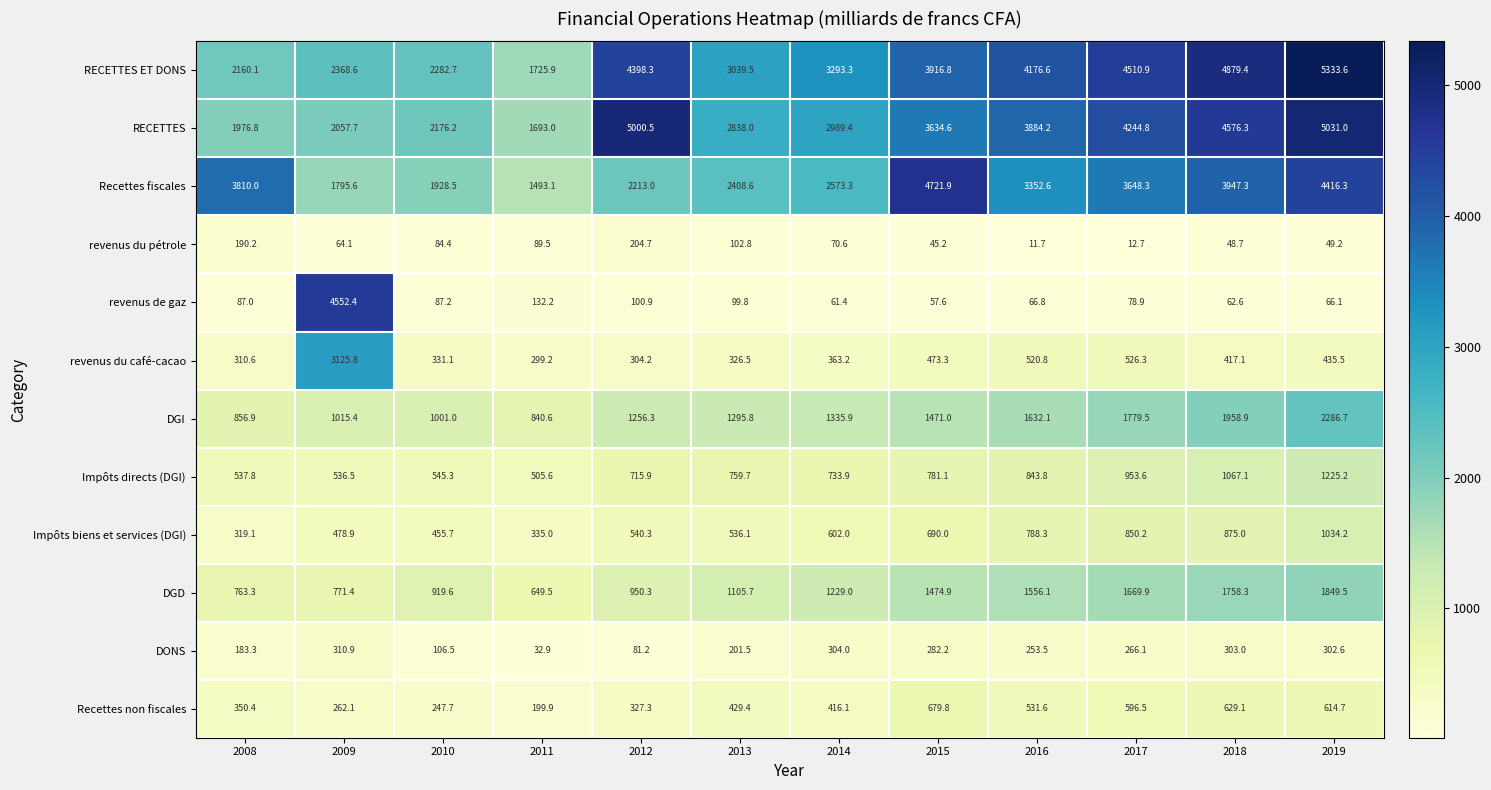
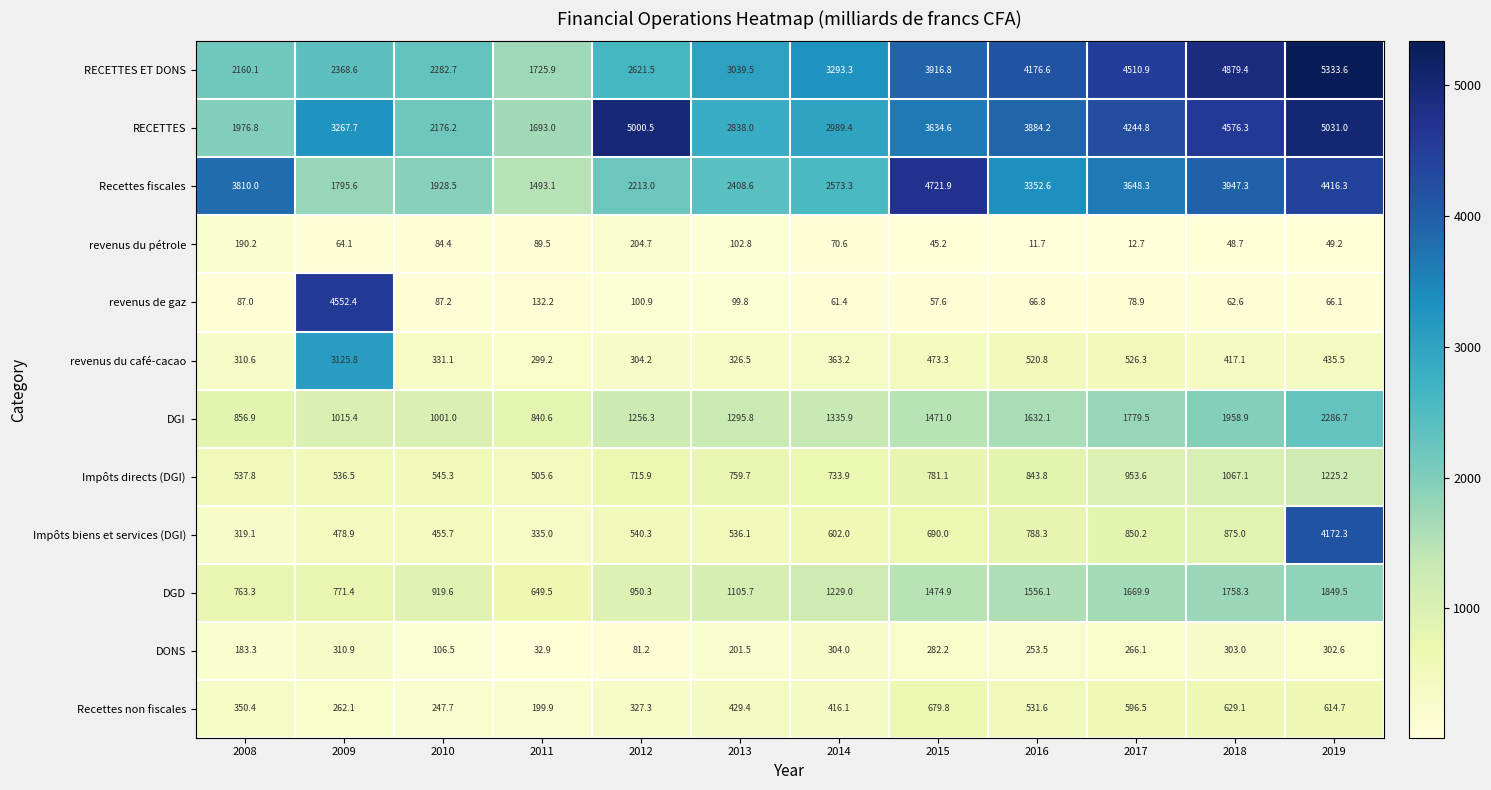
  {
    "RECETTES ET DONS": {
      "2008": 2160.1,
      "2009": 2368.6,
      "2010": 2282.7,
      "2011": 1725.9,
-     "2012": 4398.3,
+     "2012": 2621.5,
      "2013": 3039.5,
      "2014": 3293.3,
      "2015": 3916.8,
      "2016": 4176.6,
      "2017": 4510.9,
      "2018": 4879.4,
      "2019": 5333.6
    },
    "RECETTES": {
      "2008": 1976.8,
-     "2009": 2057.7,
+     "2009": 3267.7,
      "2010": 2176.2,
      "2011": 1693.0,
      "2012": 5000.5,
      "2013": 2838.0,
      "2014": 2989.4,
      "2015": 3634.6,
      "2016": 3884.2,
      "2017": 4244.8,
      "2018": 4576.3,
      "2019": 5031.0
    },
    "Recettes fiscales": {
      "2008": 3810.0,
      "2009": 1795.6,
      "2010": 1928.5,
      "2011": 1493.1,
      "2012": 2213.0,
      "2013": 2408.6,
      "2014": 2573.3,
      "2015": 4721.9,
      "2016": 3352.6,
      "2017": 3648.3,
      "2018": 3947.3,
      "2019": 4416.3
    },
    "revenus du pétrole": {
      "2008": 190.2,
      "2009": 64.1,
      "2010": 84.4,
      "2011": 89.5,
      "2012": 204.7,
      "2013": 102.8,
      "2014": 70.6,
      "2015": 45.2,
      "2016": 11.7,
      "2017": 12.7,
      "2018": 48.7,
      "2019": 49.2
    },
    "revenus de gaz": {
      "2008": 87.0,
      "2009": 4552.4,
      "2010": 87.2,
      "2011": 132.2,
      "2012": 100.9,
      "2013": 99.8,
      "2014": 61.4,
      "2015": 57.6,
      "2016": 66.8,
      "2017": 78.9,
      "2018": 62.6,
      "2019": 66.1
    },
    "revenus du café-cacao": {
      "2008": 310.6,
      "2009": 3125.8,
      "2010": 331.1,
      "2011": 299.2,
      "2012": 304.2,
      "2013": 326.5,
      "2014": 363.2,
      "2015": 473.3,
      "2016": 520.8,
      "2017": 526.3,
      "2018": 417.1,
      "2019": 435.5
    },
    "DGI": {
      "2008": 856.9,
      "2009": 1015.4,
      "2010": 1001.0,
      "2011": 840.6,
      "2012": 1256.3,
      "2013": 1295.8,
      "2014": 1335.9,
      "2015": 1471.0,
      "2016": 1632.1,
      "2017": 1779.5,
      "2018": 1958.9,
      "2019": 2286.7
    },
    "Impôts directs (DGI)": {
      "2008": 537.8,
      "2009": 536.5,
      "2010": 545.3,
      "2011": 505.6,
      "2012": 715.9,
      "2013": 759.7,
      "2014": 733.9,
      "2015": 781.1,
      "2016": 843.8,
      "2017": 953.6,
      "2018": 1067.1,
      "2019": 1225.2
    },
    "Impôts biens et services (DGI)": {
      "2008": 319.1,
      "2009": 478.9,
      "2010": 455.7,
      "2011": 335.0,
      "2012": 540.3,
      "2013": 536.1,
      "2014": 602.0,
      "2015": 690.0,
      "2016": 788.3,
      "2017": 850.2,
      "2018": 875.0,
-     "2019": 1034.2
+     "2019": 4172.3
    },
    "DGD": {
      "2008": 763.3,
      "2009": 771.4,
      "2010": 919.6,
      "2011": 649.5,
      "2012": 950.3,
      "2013": 1105.7,
      "2014": 1229.0,
      "2015": 1474.9,
      "2016": 1556.1,
      "2017": 1669.9,
      "2018": 1758.3,
      "2019": 1849.5
    },
    "DONS": {
      "2008": 183.3,
      "2009": 310.9,
      "2010": 106.5,
      "2011": 32.9,
      "2012": 81.2,
      "2013": 201.5,
      "2014": 304.0,
      "2015": 282.2,
      "2016": 253.5,
      "2017": 266.1,
      "2018": 303.0,
      "2019": 302.6
    },
    "Recettes non fiscales": {
      "2008": 350.4,
      "2009": 262.1,
      "2010": 247.7,
      "2011": 199.9,
      "2012": 327.3,
      "2013": 429.4,
      "2014": 416.1,
      "2015": 679.8,
      "2016": 531.6,
      "2017": 596.5,
      "2018": 629.1,
      "2019": 614.7
    }
  }
